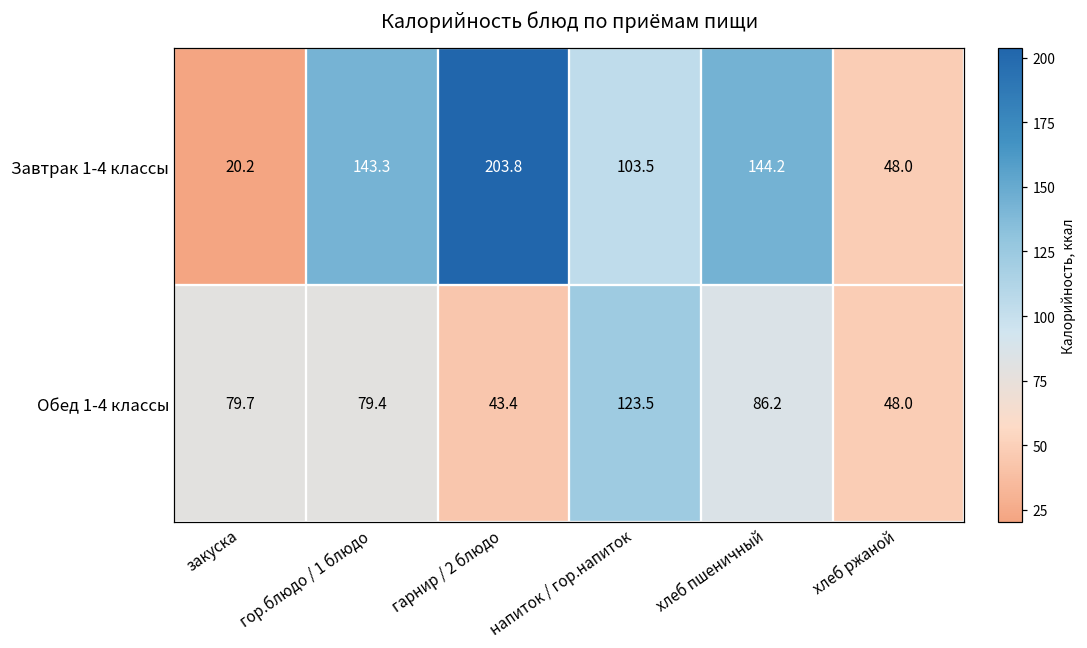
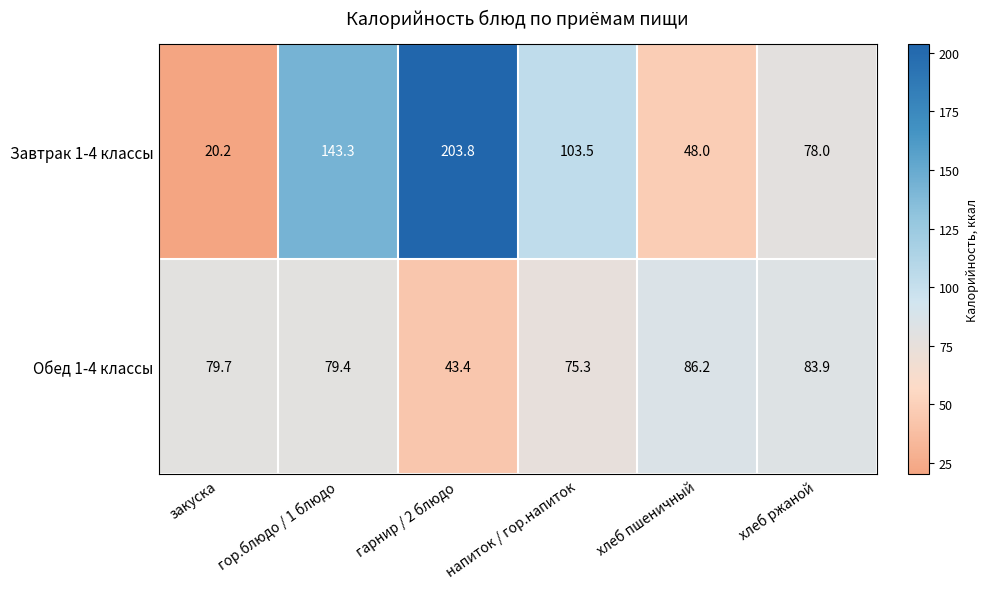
  {
    "Завтрак 1-4 классы": {
      "закуска": 20.2,
      "гор.блюдо / 1 блюдо": 143.3,
      "гарнир / 2 блюдо": 203.8,
      "напиток / гор.напиток": 103.5,
-     "хлеб пшеничный": 144.2,
-     "хлеб ржаной": 48.0
+     "хлеб пшеничный": 48.0,
+     "хлеб ржаной": 78.0
    },
    "Обед 1-4 классы": {
      "закуска": 79.7,
      "гор.блюдо / 1 блюдо": 79.4,
      "гарнир / 2 блюдо": 43.4,
-     "напиток / гор.напиток": 123.5,
+     "напиток / гор.напиток": 75.3,
      "хлеб пшеничный": 86.2,
-     "хлеб ржаной": 48.0
+     "хлеб ржаной": 83.9
    }
  }
